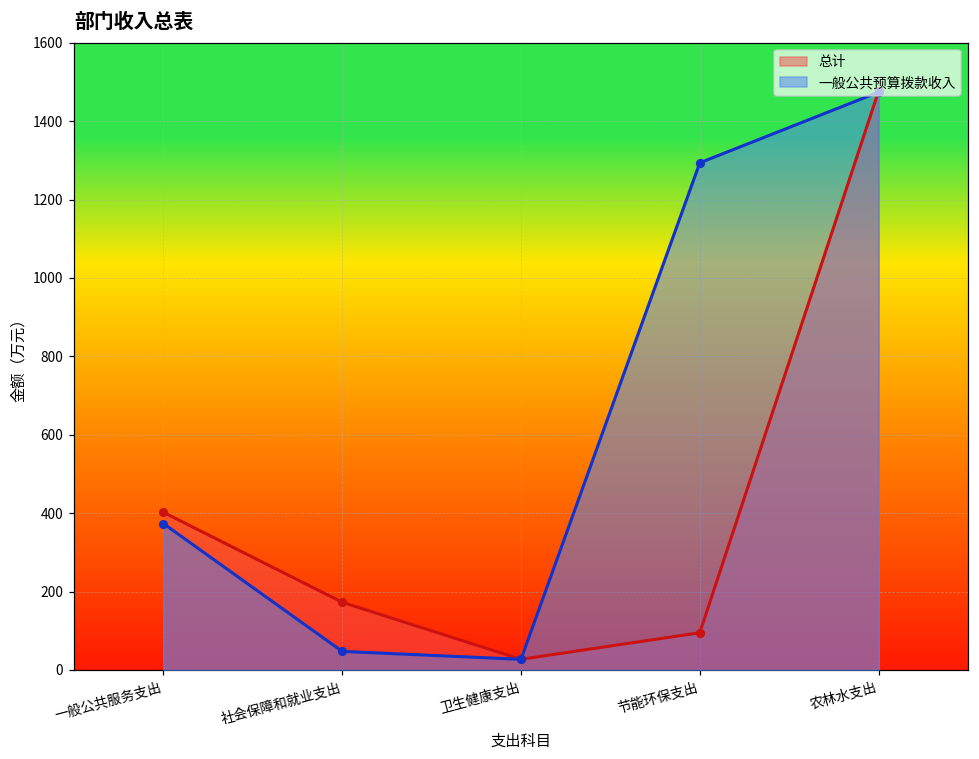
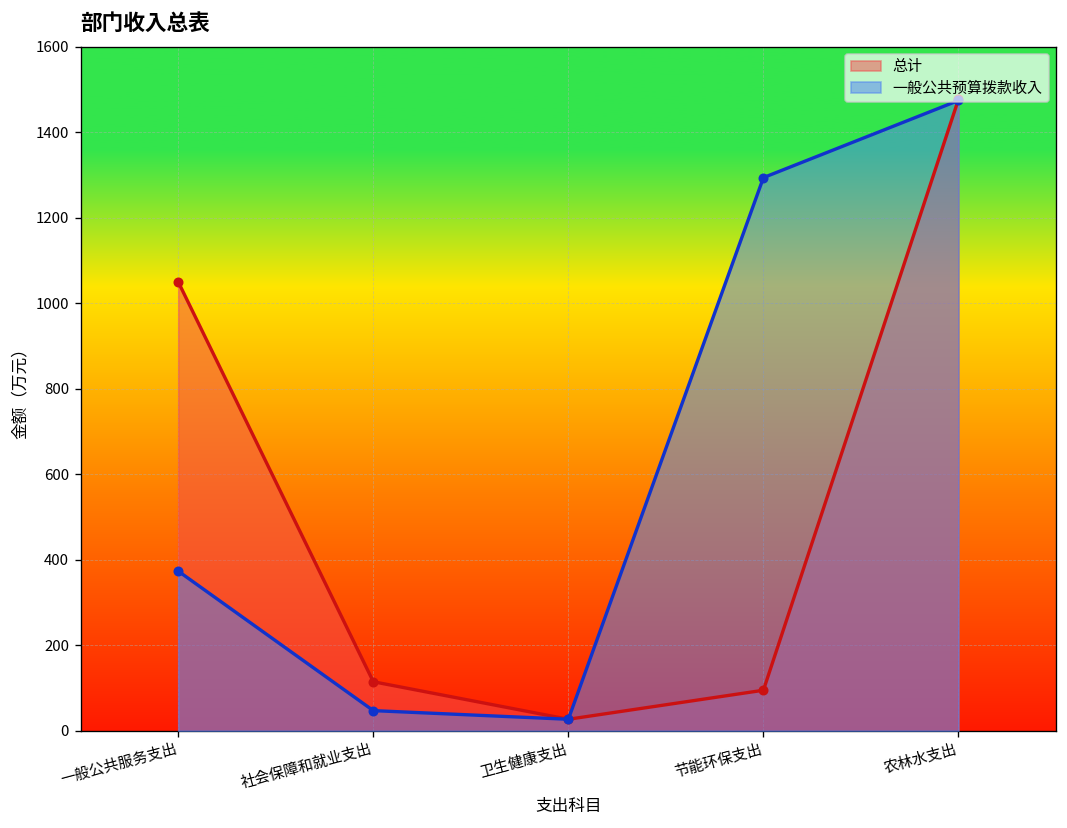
  {
    "总计": {
-     "一般公共服务支出": 400,
-     "社会保障和就业支出": 170,
+     "一般公共服务支出": 1050,
+     "社会保障和就业支出": 110,
      "节能环保支出": 100
    },
    "一般公共预算拨款收入": {
      "一般公共服务支出": 370,
      "社会保障和就业支出": 50,
      "节能环保支出": 1290
    }
  }
